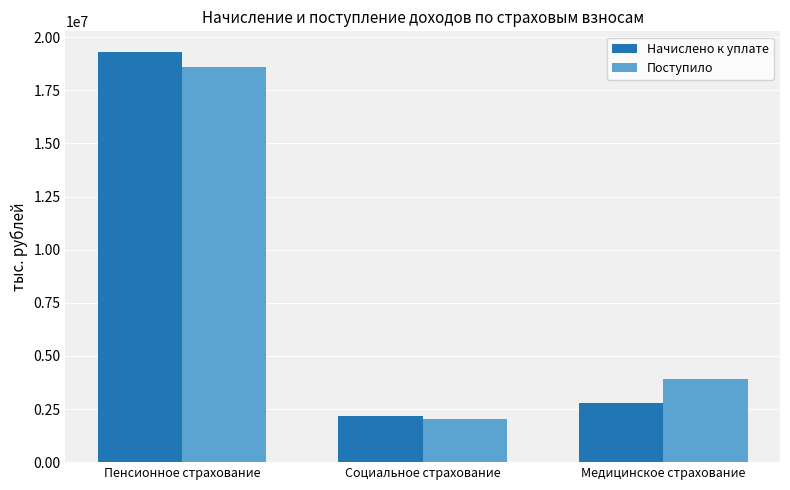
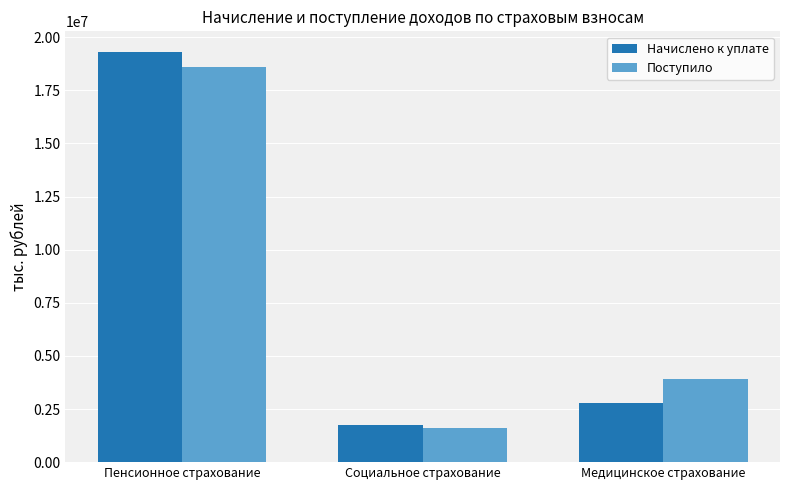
  {
    "Начислено к уплате": {
      "Пенсионное страхование": 19300000,
-     "Социальное страхование": 2200000,
+     "Социальное страхование": 1700000,
      "Медицинское страхование": 2800000
    },
    "Поступило": {
      "Пенсионное страхование": 18600000,
-     "Социальное страхование": 2000000,
+     "Социальное страхование": 1600000,
      "Медицинское страхование": 3900000
    }
  }
